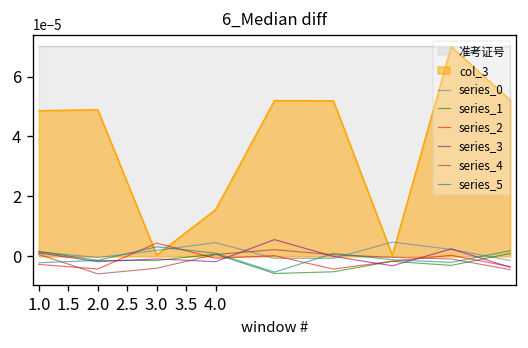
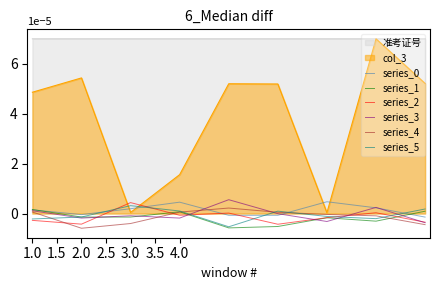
  {
    "准考证号": {
      "1.0": 0.000070,
      "2.0": 0.000070,
      "3.0": 0.000070,
      "4.0": 0.000070
    },
    "col_3": {
      "1.0": 0.000049,
-     "2.0": 0.000049,
+     "2.0": 0.000054,
      "3.0": 0.000000,
      "4.0": 0.000016
    },
    "series_0": {
      "3.0": 0.000002,
      "4.0": 0.000005
    },
    "series_2": {
      "2.0": -0.000004,
      "3.0": 0.000004,
      "4.0": -0.000001
    },
    "series_3": {
      "4.0": -0.000002
    },
    "series_4": {
      "2.0": -0.000006,
      "3.0": -0.000004
    },
    "series_5": {
      "3.0": 0.000003
    }
  }
